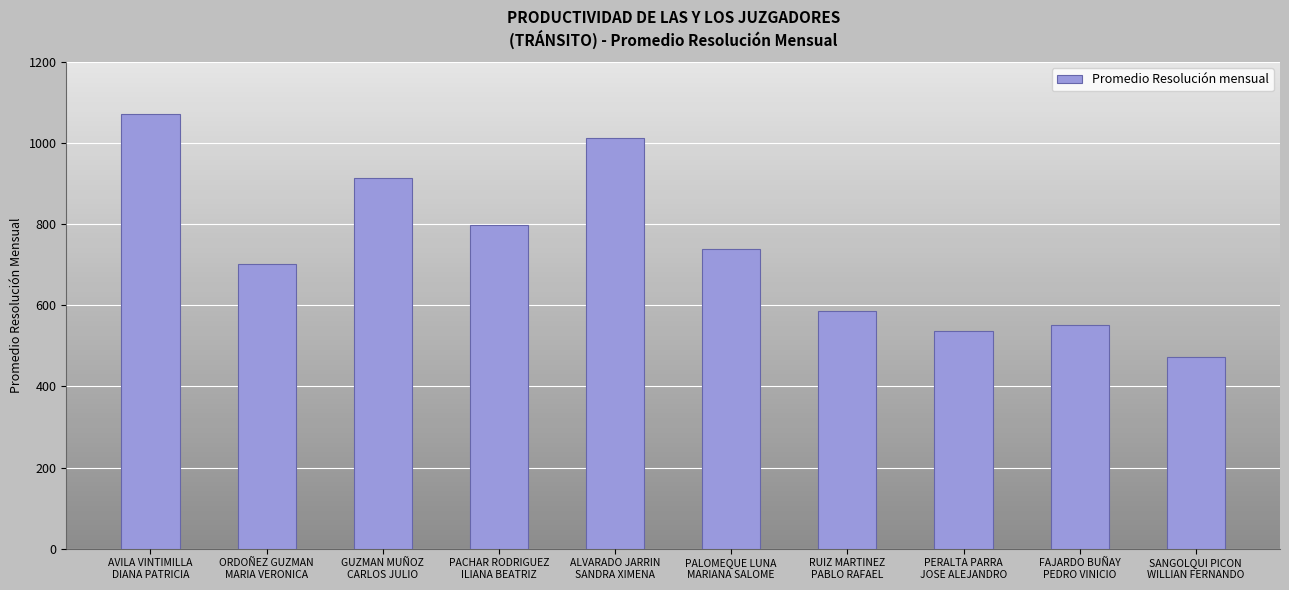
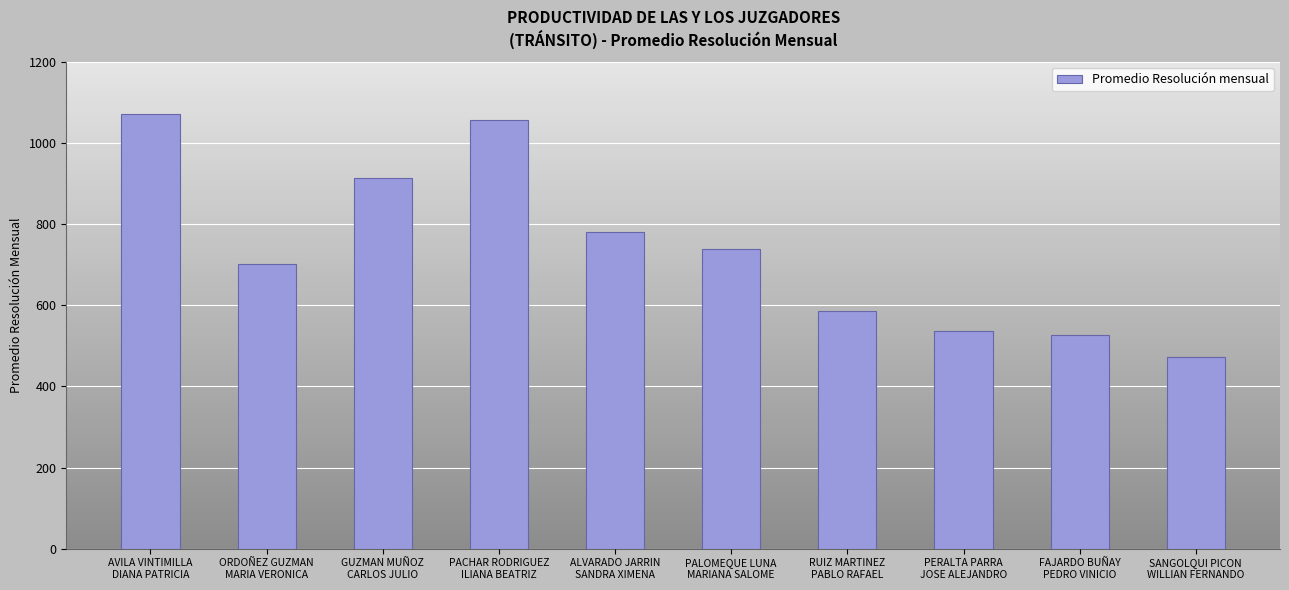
  {
    "AVILA VINTIMILLA DIANA PATRICIA": 1070,
    "ORDOÑEZ GUZMAN MARIA VERONICA": 700,
    "GUZMAN MUÑOZ CARLOS JULIO": 910,
-   "PACHAR RODRIGUEZ ILIANA BEATRIZ": 800,
-   "ALVARADO JARRIN SANDRA XIMENA": 1010,
+   "PACHAR RODRIGUEZ ILIANA BEATRIZ": 1060,
+   "ALVARADO JARRIN SANDRA XIMENA": 780,
    "PALOMEQUE LUNA MARIANA SALOME": 740,
    "RUIZ MARTINEZ PABLO RAFAEL": 590,
    "PERALTA PARRA JOSE ALEJANDRO": 540,
-   "FAJARDO BUÑAY PEDRO VINICIO": 550,
+   "FAJARDO BUÑAY PEDRO VINICIO": 530,
    "SANGOLQUI PICON WILLIAN FERNANDO": 470
  }
